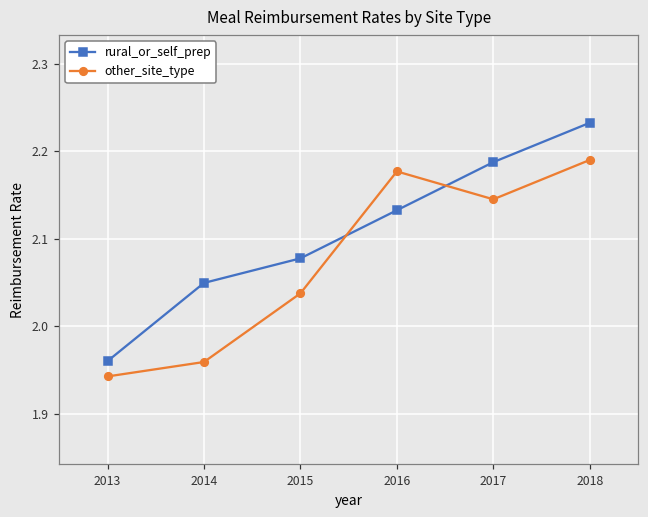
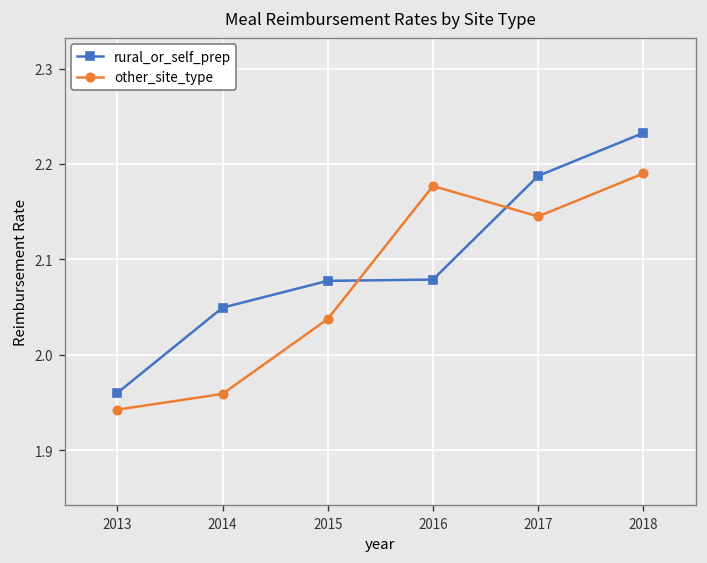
  {
    "rural_or_self_prep": {
      "2013": 1.96,
      "2014": 2.05,
      "2015": 2.08,
-     "2016": 2.13,
+     "2016": 2.08,
      "2017": 2.19,
      "2018": 2.23
    },
    "other_site_type": {
      "2013": 1.94,
      "2014": 1.96,
      "2015": 2.04,
      "2016": 2.18,
      "2017": 2.15,
      "2018": 2.19
    }
  }
